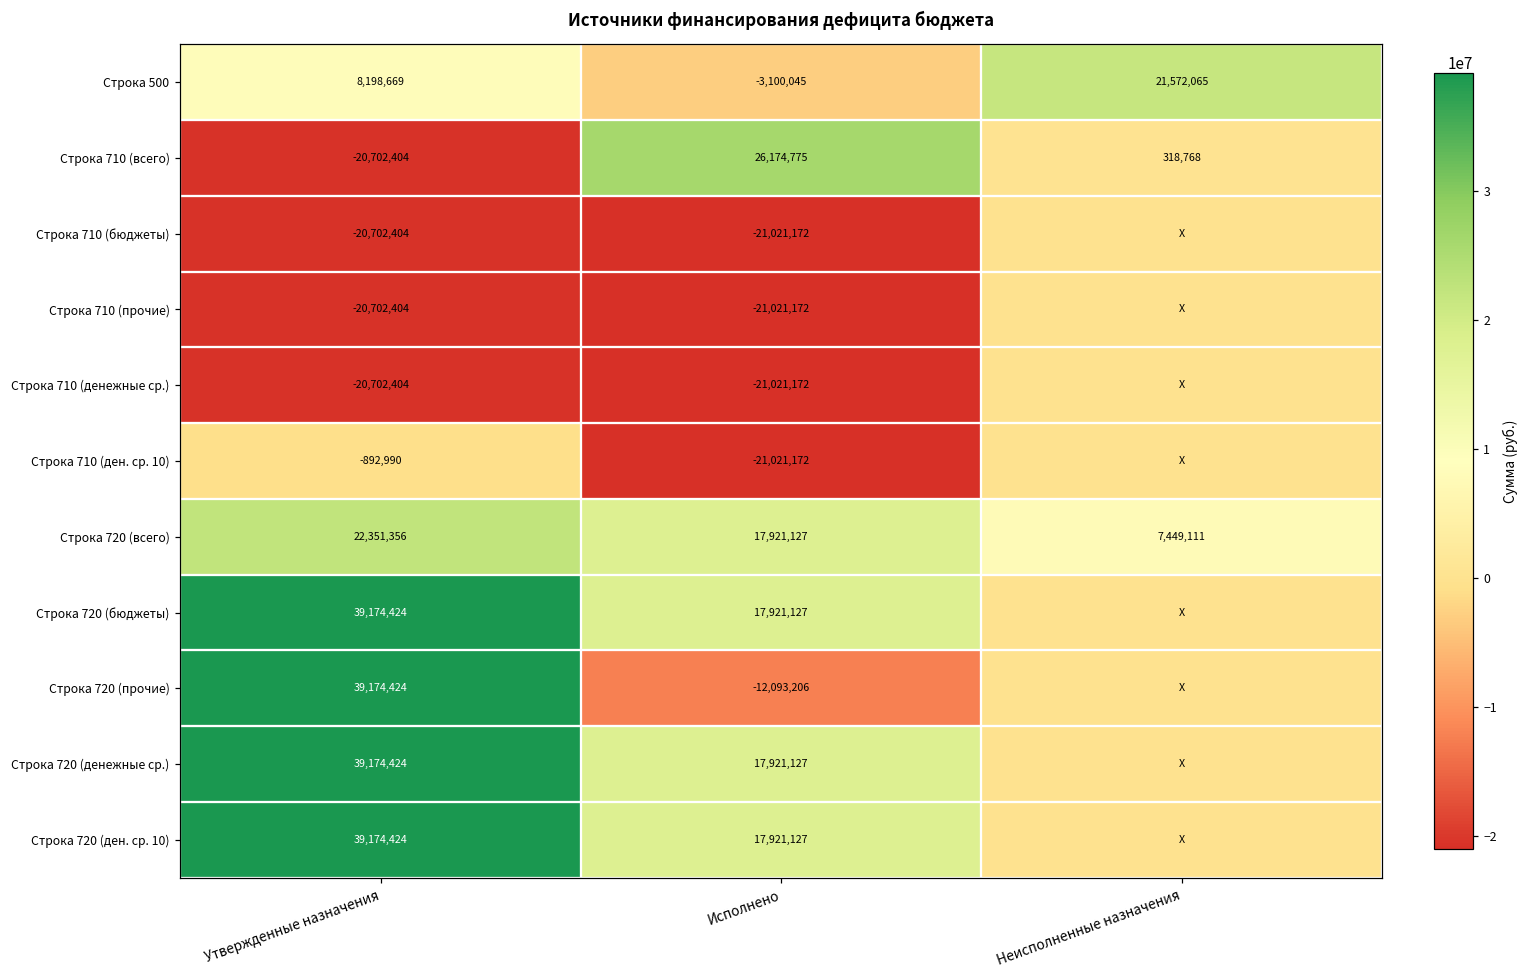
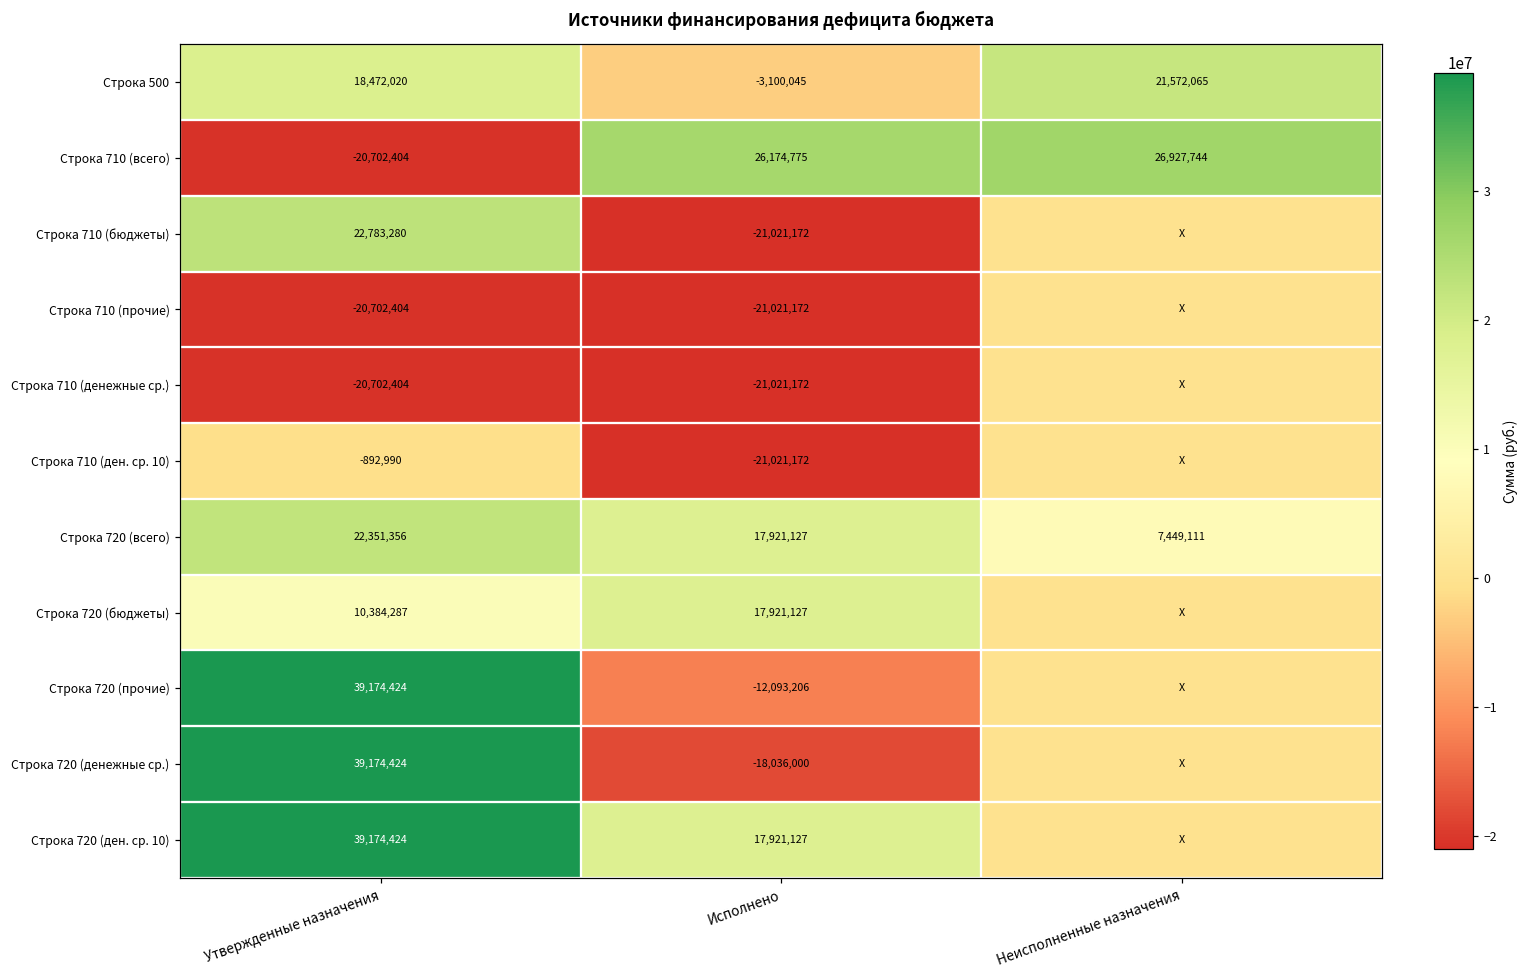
  {
    "Строка 500": {
-     "Утвержденные назначения": "8,198,669",
+     "Утвержденные назначения": "18,472,020",
      "Исполнено": "-3,100,045",
      "Неисполненные назначения": "21,572,065"
    },
    "Строка 710 (всего)": {
      "Утвержденные назначения": "-20,702,404",
      "Исполнено": "26,174,775",
-     "Неисполненные назначения": "318,768"
+     "Неисполненные назначения": "26,927,744"
    },
    "Строка 710 (бюджеты)": {
-     "Утвержденные назначения": "-20,702,404",
+     "Утвержденные назначения": "22,783,280",
      "Исполнено": "-21,021,172"
    },
    "Строка 710 (прочие)": {
      "Утвержденные назначения": "-20,702,404",
      "Исполнено": "-21,021,172"
    },
    "Строка 710 (денежные ср.)": {
      "Утвержденные назначения": "-20,702,404",
      "Исполнено": "-21,021,172"
    },
    "Строка 710 (ден. ср. 10)": {
      "Утвержденные назначения": "-892,990",
      "Исполнено": "-21,021,172"
    },
    "Строка 720 (всего)": {
      "Утвержденные назначения": "22,351,356",
      "Исполнено": "17,921,127",
      "Неисполненные назначения": "7,449,111"
    },
    "Строка 720 (бюджеты)": {
-     "Утвержденные назначения": "39,174,424",
+     "Утвержденные назначения": "10,384,287",
      "Исполнено": "17,921,127"
    },
    "Строка 720 (прочие)": {
      "Утвержденные назначения": "39,174,424",
      "Исполнено": "-12,093,206"
    },
    "Строка 720 (денежные ср.)": {
      "Утвержденные назначения": "39,174,424",
-     "Исполнено": "17,921,127"
+     "Исполнено": "-18,036,000"
    },
    "Строка 720 (ден. ср. 10)": {
      "Утвержденные назначения": "39,174,424",
      "Исполнено": "17,921,127"
    }
  }
